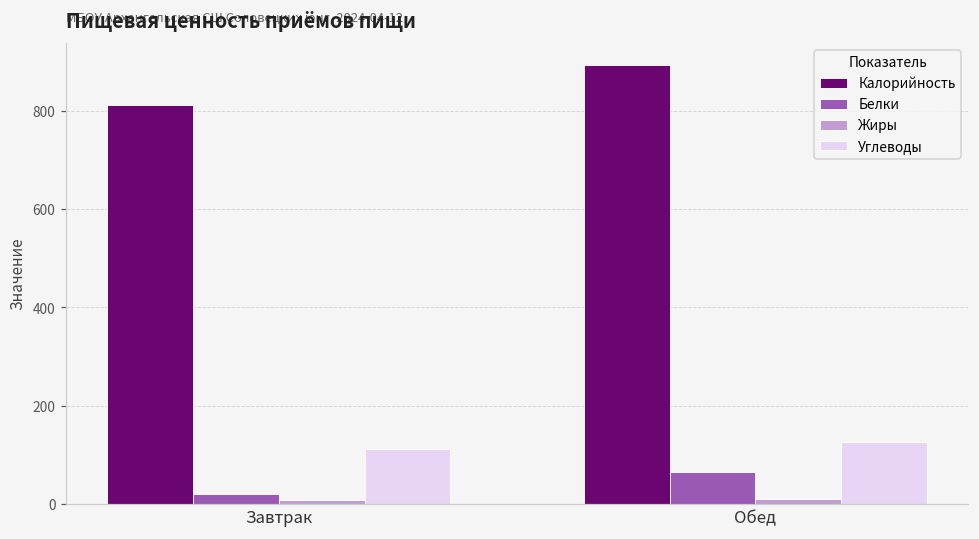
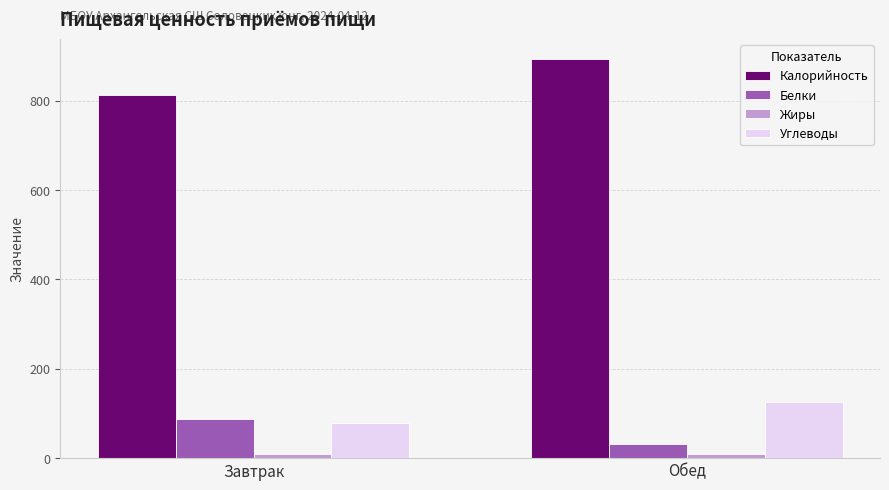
  {
    "Калорийность": {
      "Завтрак": 810,
      "Обед": 890
    },
    "Белки": {
-     "Завтрак": 20,
-     "Обед": 70
+     "Завтрак": 90,
+     "Обед": 30
    },
    "Жиры": {
      "Завтрак": 10,
      "Обед": 10
    },
    "Углеводы": {
-     "Завтрак": 110,
+     "Завтрак": 80,
      "Обед": 130
    }
  }
